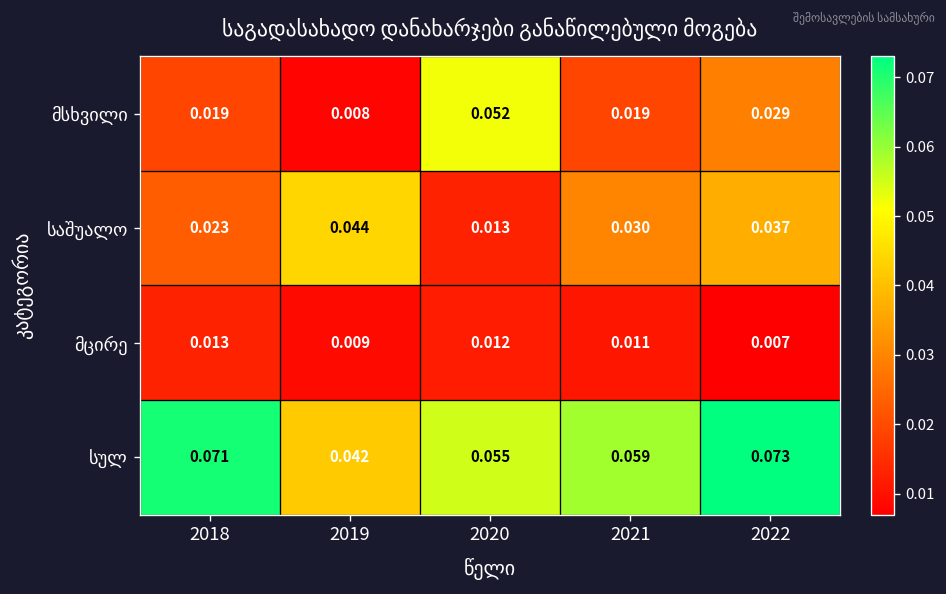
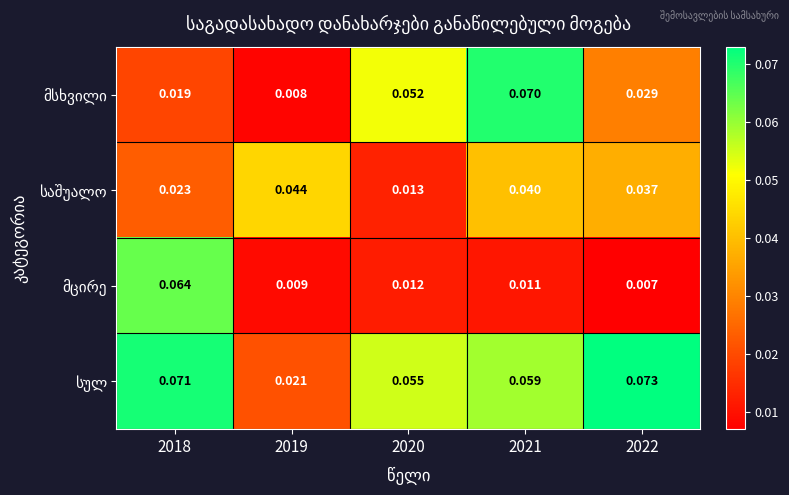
  {
    "მსხვილი": {
      "2018": 0.019,
      "2019": 0.008,
      "2020": 0.052,
-     "2021": 0.019,
+     "2021": 0.070,
      "2022": 0.029
    },
    "საშუალო": {
      "2018": 0.023,
      "2019": 0.044,
      "2020": 0.013,
-     "2021": 0.030,
+     "2021": 0.040,
      "2022": 0.037
    },
    "მცირე": {
-     "2018": 0.013,
+     "2018": 0.064,
      "2019": 0.009,
      "2020": 0.012,
      "2021": 0.011,
      "2022": 0.007
    },
    "სულ": {
      "2018": 0.071,
-     "2019": 0.042,
+     "2019": 0.021,
      "2020": 0.055,
      "2021": 0.059,
      "2022": 0.073
    }
  }
